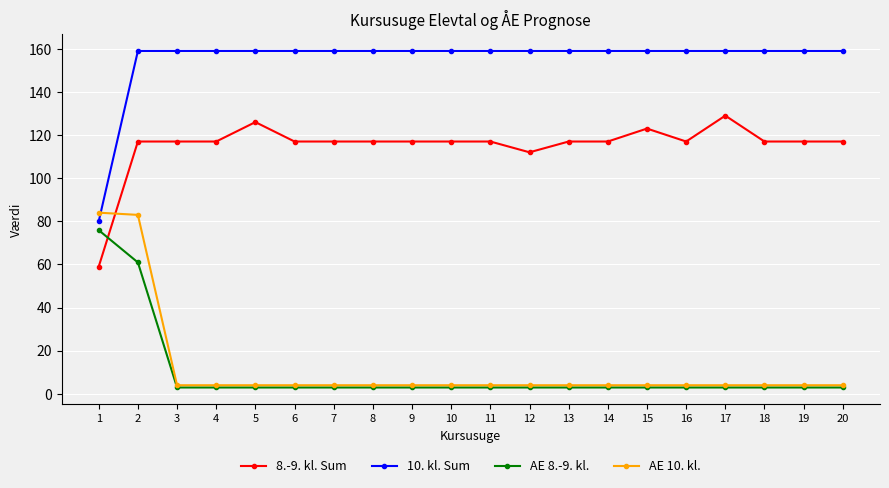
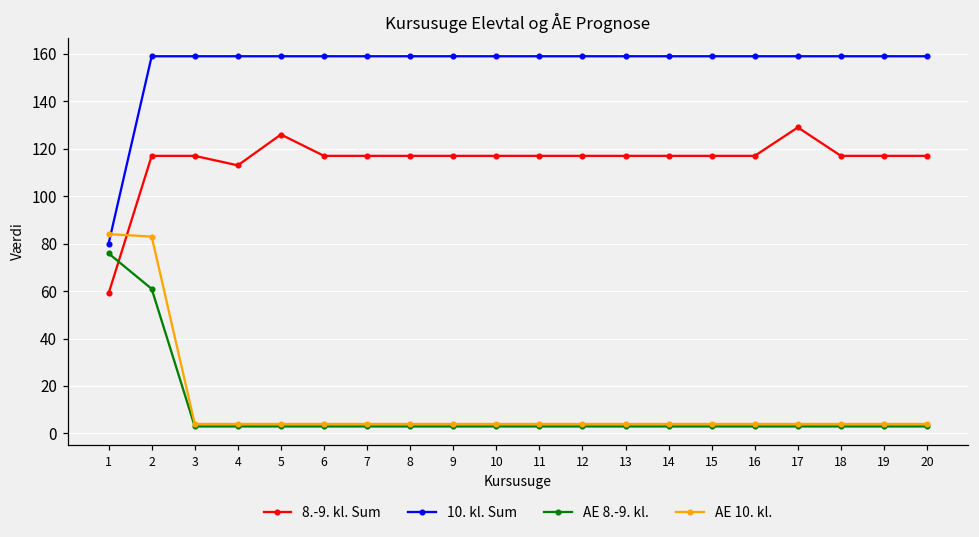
  {
    "8.-9. kl. Sum": {
      "1": 59,
      "2": 117,
      "3": 117,
-     "4": 117,
+     "4": 113,
      "5": 126,
      "6": 117,
      "7": 117,
      "8": 117,
      "9": 117,
      "10": 117,
      "11": 117,
-     "12": 112,
+     "12": 117,
      "13": 117,
      "14": 117,
-     "15": 123,
+     "15": 117,
      "16": 117,
      "17": 129,
      "18": 117,
      "19": 117,
      "20": 117
    },
    "10. kl. Sum": {
      "1": 80,
      "2": 159,
      "3": 159,
      "4": 159,
      "5": 159,
      "6": 159,
      "7": 159,
      "8": 159,
      "9": 159,
      "10": 159,
      "11": 159,
      "12": 159,
      "13": 159,
      "14": 159,
      "15": 159,
      "16": 159,
      "17": 159,
      "18": 159,
      "19": 159,
      "20": 159
    },
    "AE 8.-9. kl.": {
      "1": 76,
      "2": 61
    },
    "AE 10. kl.": {
      "1": 84,
      "2": 83
    }
  }
